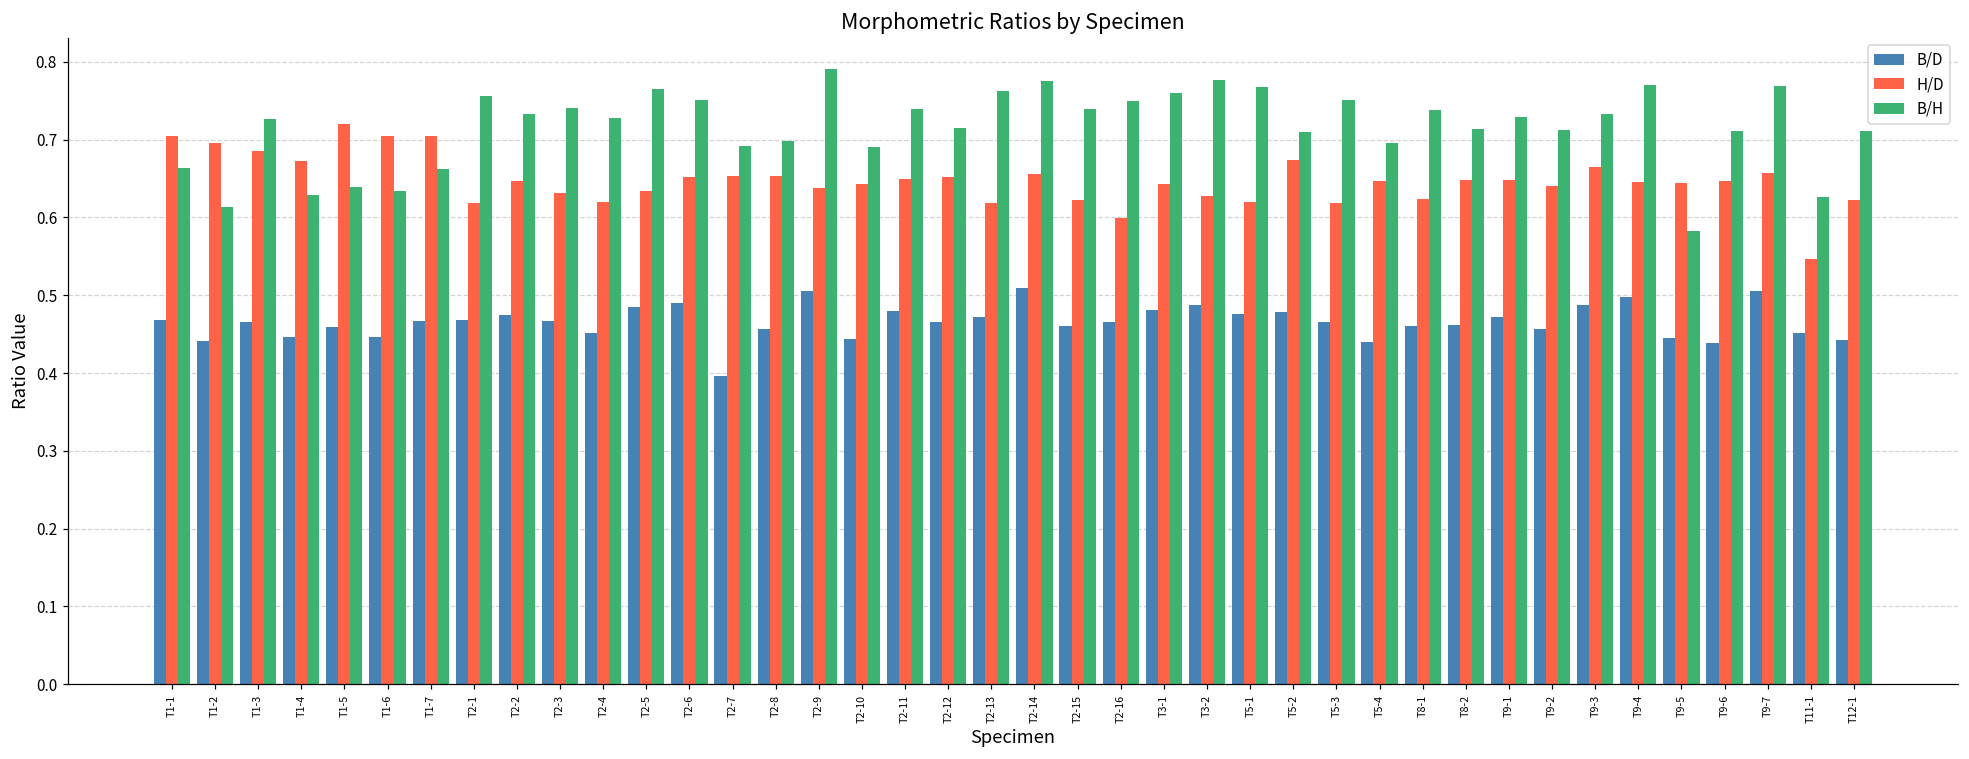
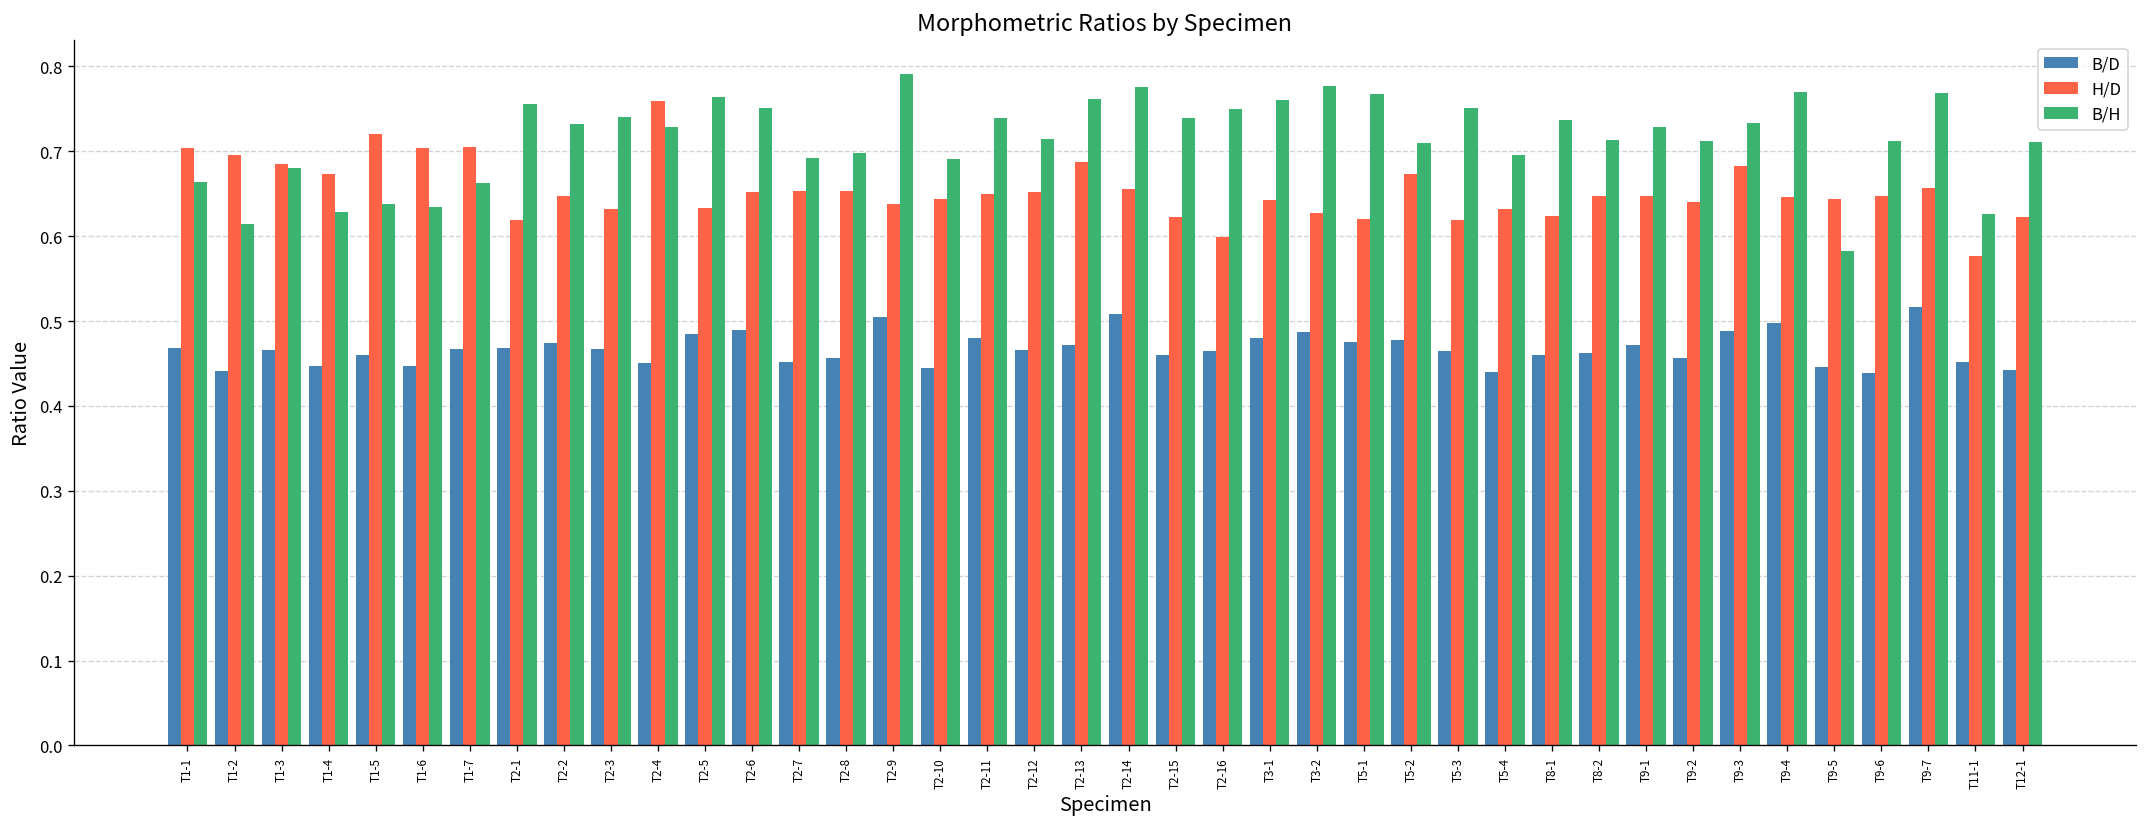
  {
    "B/D": {
      "T1-1": 0.47,
      "T1-2": 0.44,
      "T1-3": 0.47,
      "T1-4": 0.45,
      "T1-5": 0.46,
      "T1-6": 0.45,
      "T1-7": 0.47,
      "T2-1": 0.47,
      "T2-2": 0.47,
      "T2-3": 0.47,
      "T2-4": 0.45,
      "T2-5": 0.48,
      "T2-6": 0.49,
-     "T2-7": 0.40,
+     "T2-7": 0.45,
      "T2-8": 0.46,
      "T2-9": 0.51,
      "T2-10": 0.44,
      "T2-11": 0.48,
      "T2-12": 0.47,
      "T2-13": 0.47,
      "T2-14": 0.51,
      "T2-15": 0.46,
      "T2-16": 0.47,
      "T3-1": 0.48,
      "T3-2": 0.49,
      "T5-1": 0.48,
      "T5-2": 0.48,
      "T5-3": 0.47,
      "T5-4": 0.44,
      "T8-1": 0.46,
      "T8-2": 0.46,
      "T9-1": 0.47,
      "T9-2": 0.46,
      "T9-3": 0.49,
      "T9-4": 0.50,
      "T9-5": 0.45,
      "T9-6": 0.44,
-     "T9-7": 0.51,
+     "T9-7": 0.52,
      "T11-1": 0.45,
      "T12-1": 0.44
    },
    "H/D": {
      "T1-1": 0.70,
      "T1-2": 0.70,
      "T1-3": 0.69,
      "T1-4": 0.67,
      "T1-5": 0.72,
      "T1-6": 0.70,
      "T1-7": 0.71,
      "T2-1": 0.62,
      "T2-2": 0.65,
      "T2-3": 0.63,
-     "T2-4": 0.62,
+     "T2-4": 0.76,
      "T2-5": 0.63,
      "T2-6": 0.65,
      "T2-7": 0.65,
      "T2-8": 0.65,
      "T2-9": 0.64,
      "T2-10": 0.64,
      "T2-11": 0.65,
      "T2-12": 0.65,
-     "T2-13": 0.62,
+     "T2-13": 0.69,
      "T2-14": 0.66,
      "T2-15": 0.62,
      "T2-16": 0.60,
      "T3-1": 0.64,
      "T3-2": 0.63,
      "T5-1": 0.62,
      "T5-2": 0.67,
      "T5-3": 0.62,
-     "T5-4": 0.65,
+     "T5-4": 0.63,
      "T8-1": 0.62,
      "T8-2": 0.65,
      "T9-1": 0.65,
      "T9-2": 0.64,
-     "T9-3": 0.67,
+     "T9-3": 0.68,
      "T9-4": 0.65,
      "T9-5": 0.64,
      "T9-6": 0.65,
      "T9-7": 0.66,
-     "T11-1": 0.55,
+     "T11-1": 0.58,
      "T12-1": 0.62
    },
    "B/H": {
      "T1-1": 0.66,
      "T1-2": 0.61,
-     "T1-3": 0.73,
+     "T1-3": 0.68,
      "T1-4": 0.63,
      "T1-5": 0.64,
      "T1-6": 0.63,
      "T1-7": 0.66,
      "T2-1": 0.76,
      "T2-2": 0.73,
      "T2-3": 0.74,
      "T2-4": 0.73,
      "T2-5": 0.76,
      "T2-6": 0.75,
      "T2-7": 0.69,
      "T2-8": 0.70,
      "T2-9": 0.79,
      "T2-10": 0.69,
      "T2-11": 0.74,
      "T2-12": 0.71,
      "T2-13": 0.76,
      "T2-14": 0.78,
      "T2-15": 0.74,
      "T2-16": 0.75,
      "T3-1": 0.76,
      "T3-2": 0.78,
      "T5-1": 0.77,
      "T5-2": 0.71,
      "T5-3": 0.75,
      "T5-4": 0.70,
      "T8-1": 0.74,
      "T8-2": 0.71,
      "T9-1": 0.73,
      "T9-2": 0.71,
      "T9-3": 0.73,
      "T9-4": 0.77,
      "T9-5": 0.58,
      "T9-6": 0.71,
      "T9-7": 0.77,
      "T11-1": 0.63,
      "T12-1": 0.71
    }
  }
